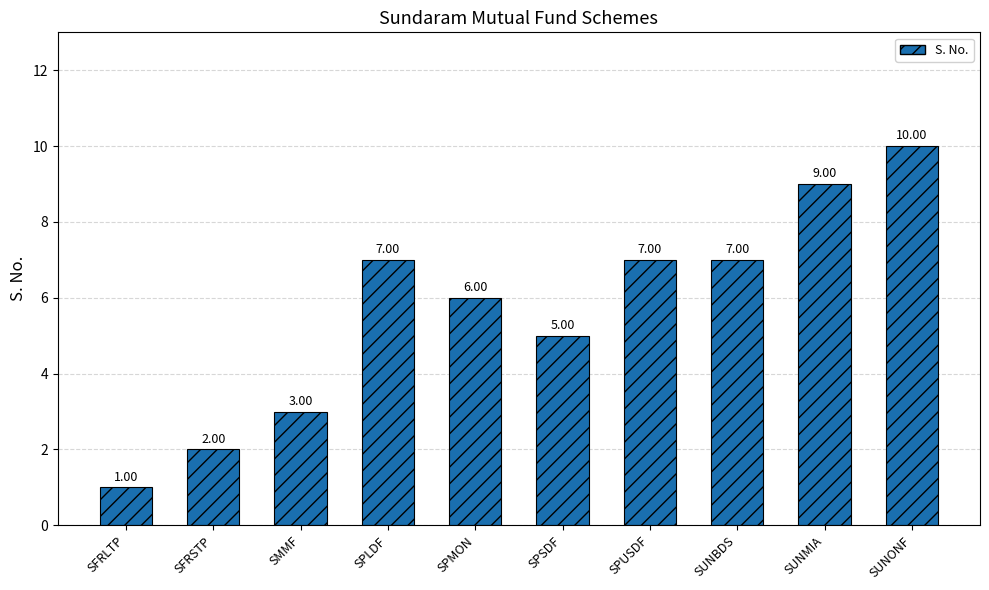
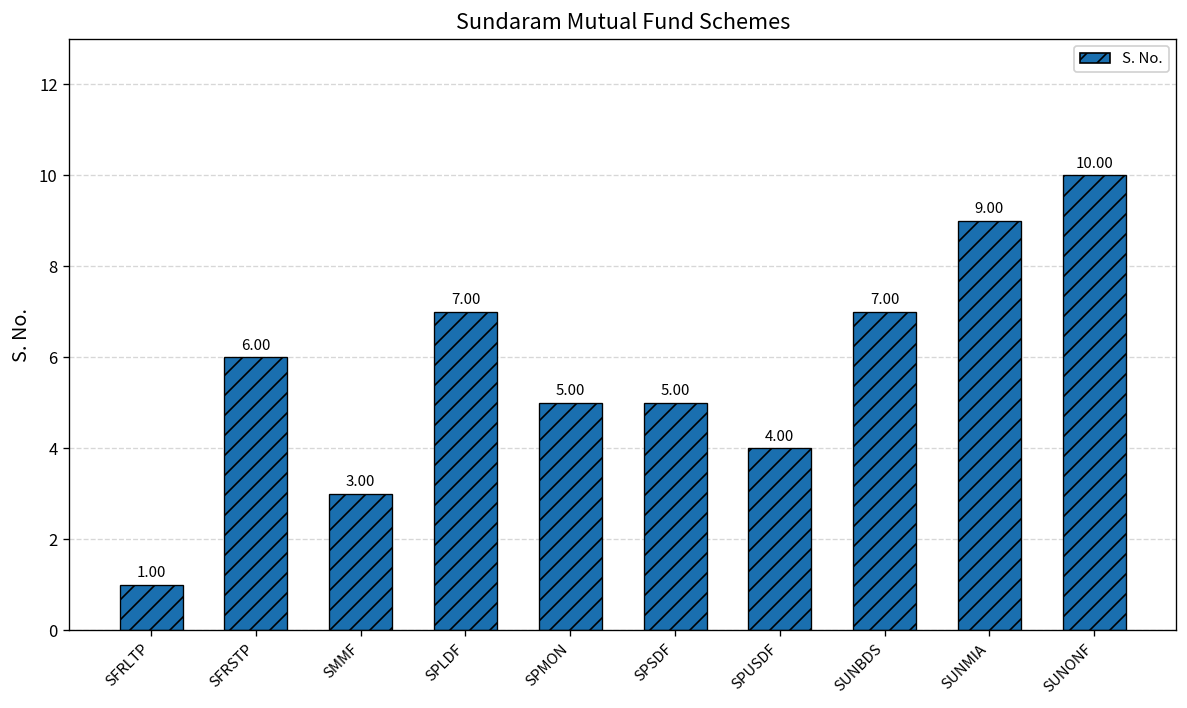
  {
    "SFRLTP": 1.00,
-   "SFRSTP": 2.00,
+   "SFRSTP": 6.00,
    "SMMF": 3.00,
    "SPLDF": 7.00,
-   "SPMON": 6.00,
+   "SPMON": 5.00,
    "SPSDF": 5.00,
-   "SPUSDF": 7.00,
+   "SPUSDF": 4.00,
    "SUNBDS": 7.00,
    "SUNMIA": 9.00,
    "SUNONF": 10.00
  }
